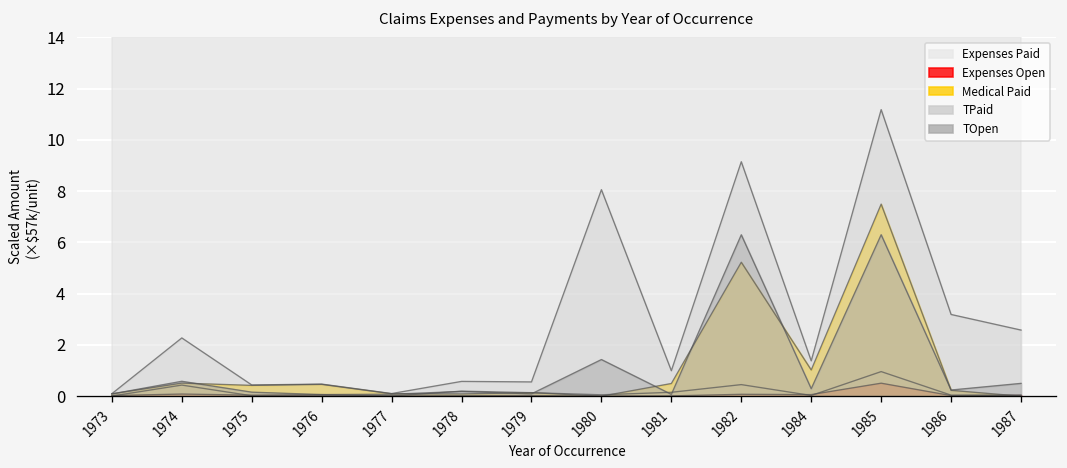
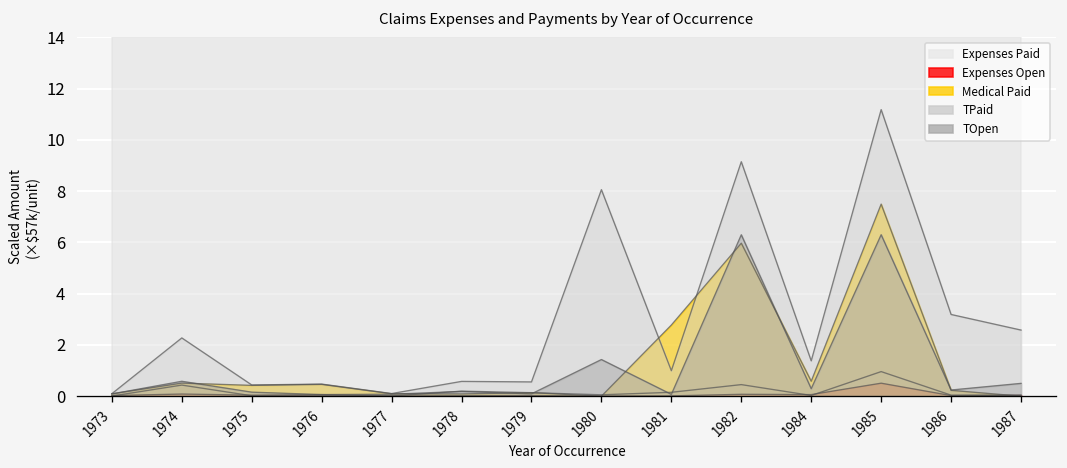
  {
    "Expenses Open": {
      "1974": 0.1,
      "1982": 0.1,
      "1985": 0.5
    },
    "Medical Paid": {
-     "1981": 0.5,
-     "1982": 5.2,
-     "1984": 1.0,
+     "1981": 2.8,
+     "1982": 6.0,
+     "1984": 0.6,
      "1985": 7.5
    }
  }
